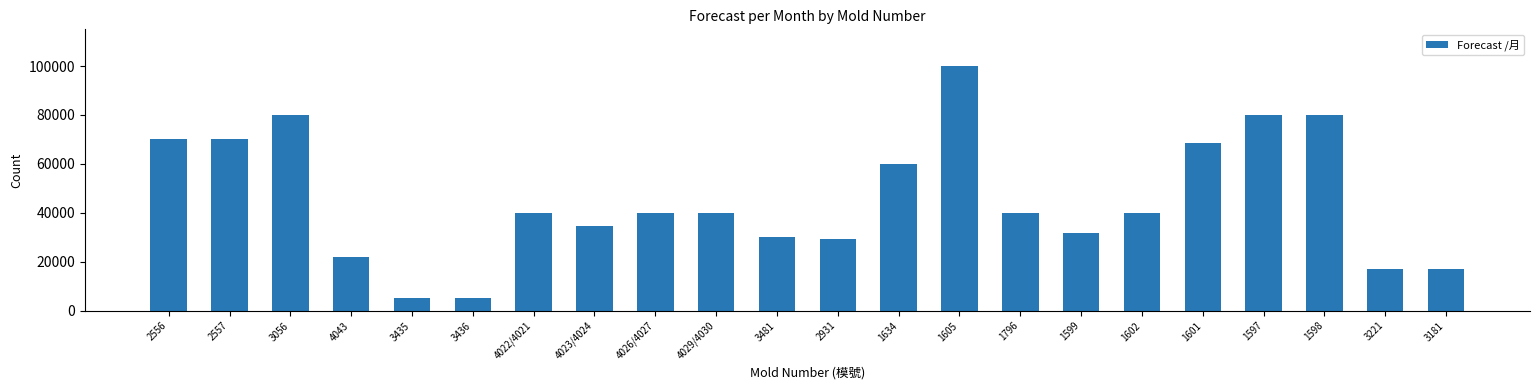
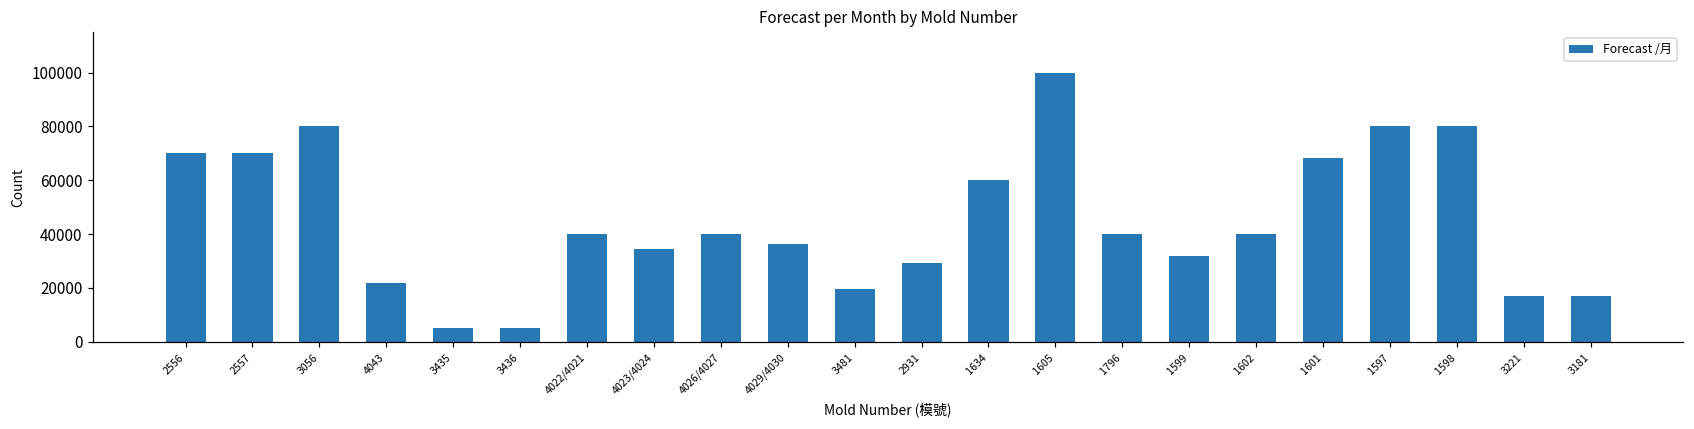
  {
    "2556": 70000,
    "2557": 70000,
    "3056": 80000,
    "4043": 22000,
    "3435": 5000,
    "3436": 5000,
    "4022/4021": 40000,
    "4023/4024": 35000,
    "4026/4027": 40000,
-   "4029/4030": 40000,
-   "3481": 30000,
+   "4029/4030": 36000,
+   "3481": 20000,
    "2931": 29000,
    "1634": 60000,
    "1605": 100000,
    "1796": 40000,
    "1599": 32000,
    "1602": 40000,
    "1601": 68000,
    "1597": 80000,
    "1598": 80000,
    "3221": 17000,
    "3181": 17000
  }
